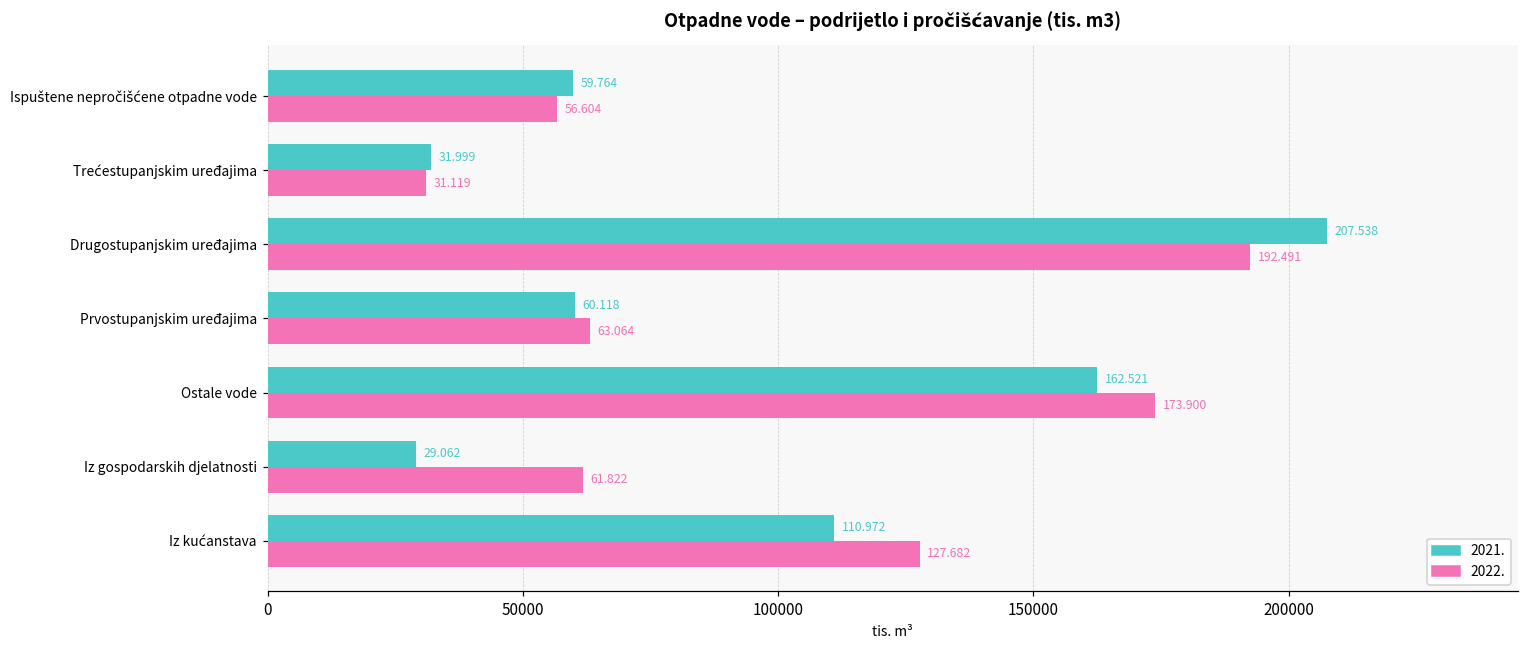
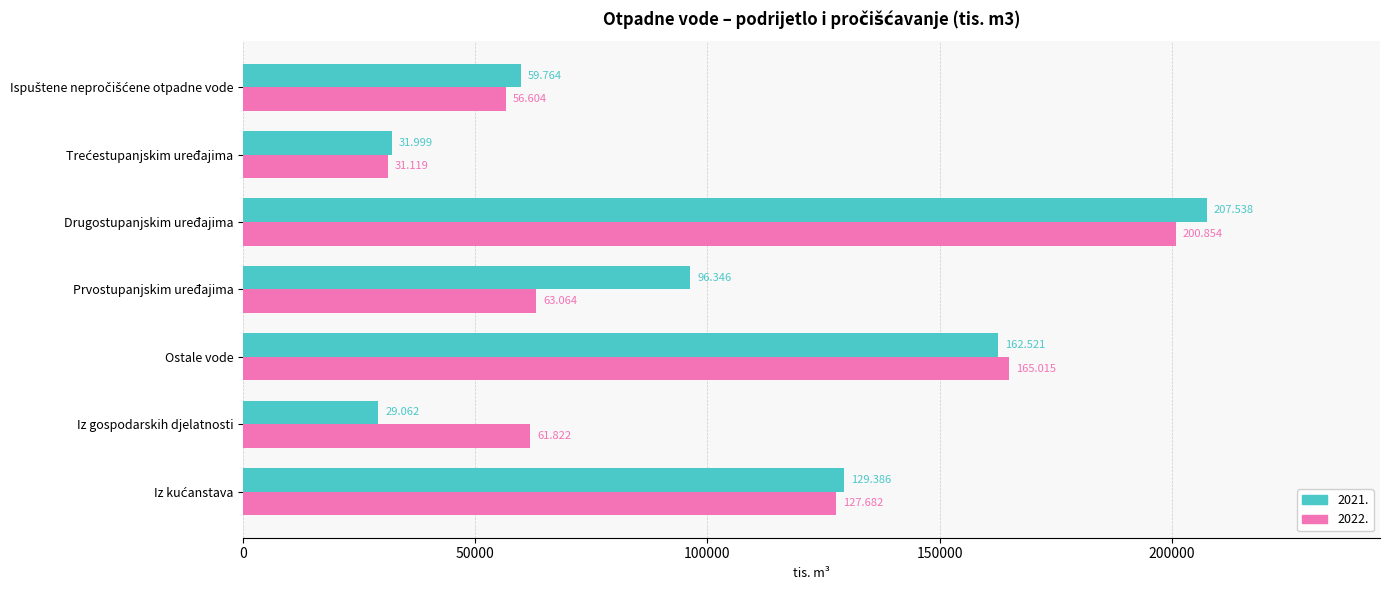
  {
    "2021.": {
-     "Prvostupanjskim uređajima": 60.118,
-     "Iz kućanstava": 110.972
+     "Prvostupanjskim uređajima": 96.346,
+     "Iz kućanstava": 129.386
    },
    "2022.": {
-     "Drugostupanjskim uređajima": 192.491,
-     "Ostale vode": 173.900
+     "Drugostupanjskim uređajima": 200.854,
+     "Ostale vode": 165.015
    }
  }
